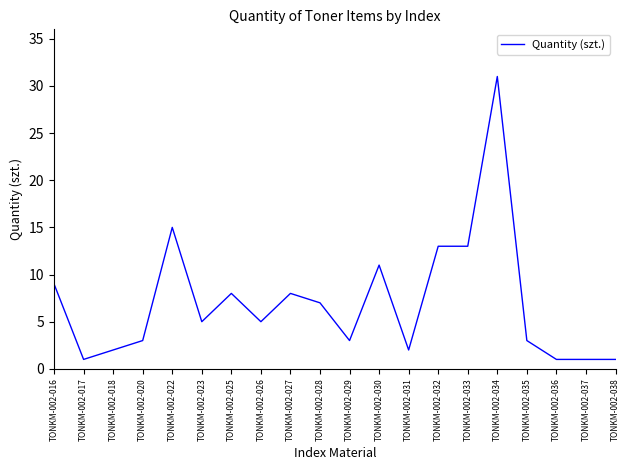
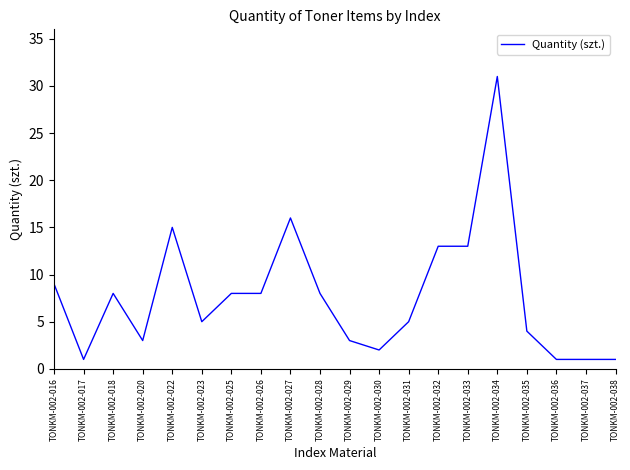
  {
    "TONKM-002-016": 9,
    "TONKM-002-017": 1,
-   "TONKM-002-018": 2,
+   "TONKM-002-018": 8,
    "TONKM-002-020": 3,
    "TONKM-002-022": 15,
    "TONKM-002-023": 5,
    "TONKM-002-025": 8,
-   "TONKM-002-026": 5,
-   "TONKM-002-027": 8,
-   "TONKM-002-028": 7,
+   "TONKM-002-026": 8,
+   "TONKM-002-027": 16,
+   "TONKM-002-028": 8,
    "TONKM-002-029": 3,
-   "TONKM-002-030": 11,
-   "TONKM-002-031": 2,
+   "TONKM-002-030": 2,
+   "TONKM-002-031": 5,
    "TONKM-002-032": 13,
    "TONKM-002-033": 13,
    "TONKM-002-034": 31,
-   "TONKM-002-035": 3,
+   "TONKM-002-035": 4,
    "TONKM-002-036": 1,
    "TONKM-002-037": 1,
    "TONKM-002-038": 1
  }
